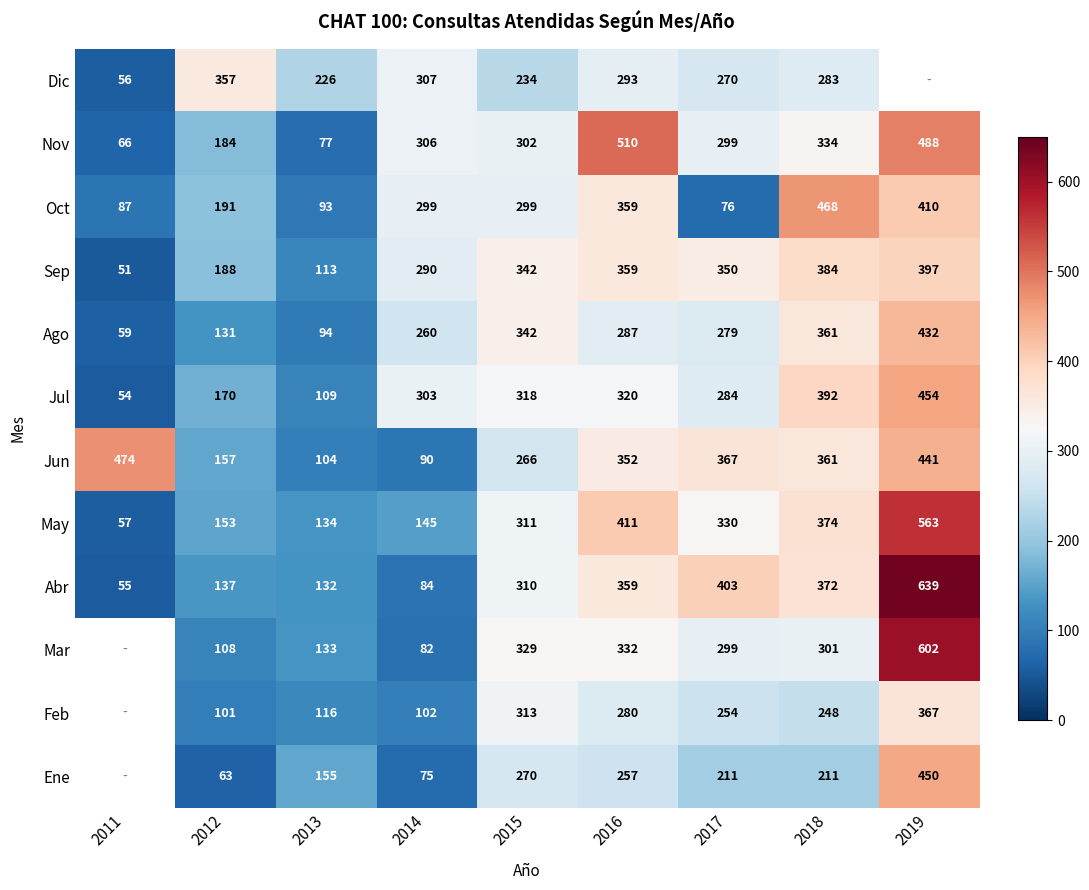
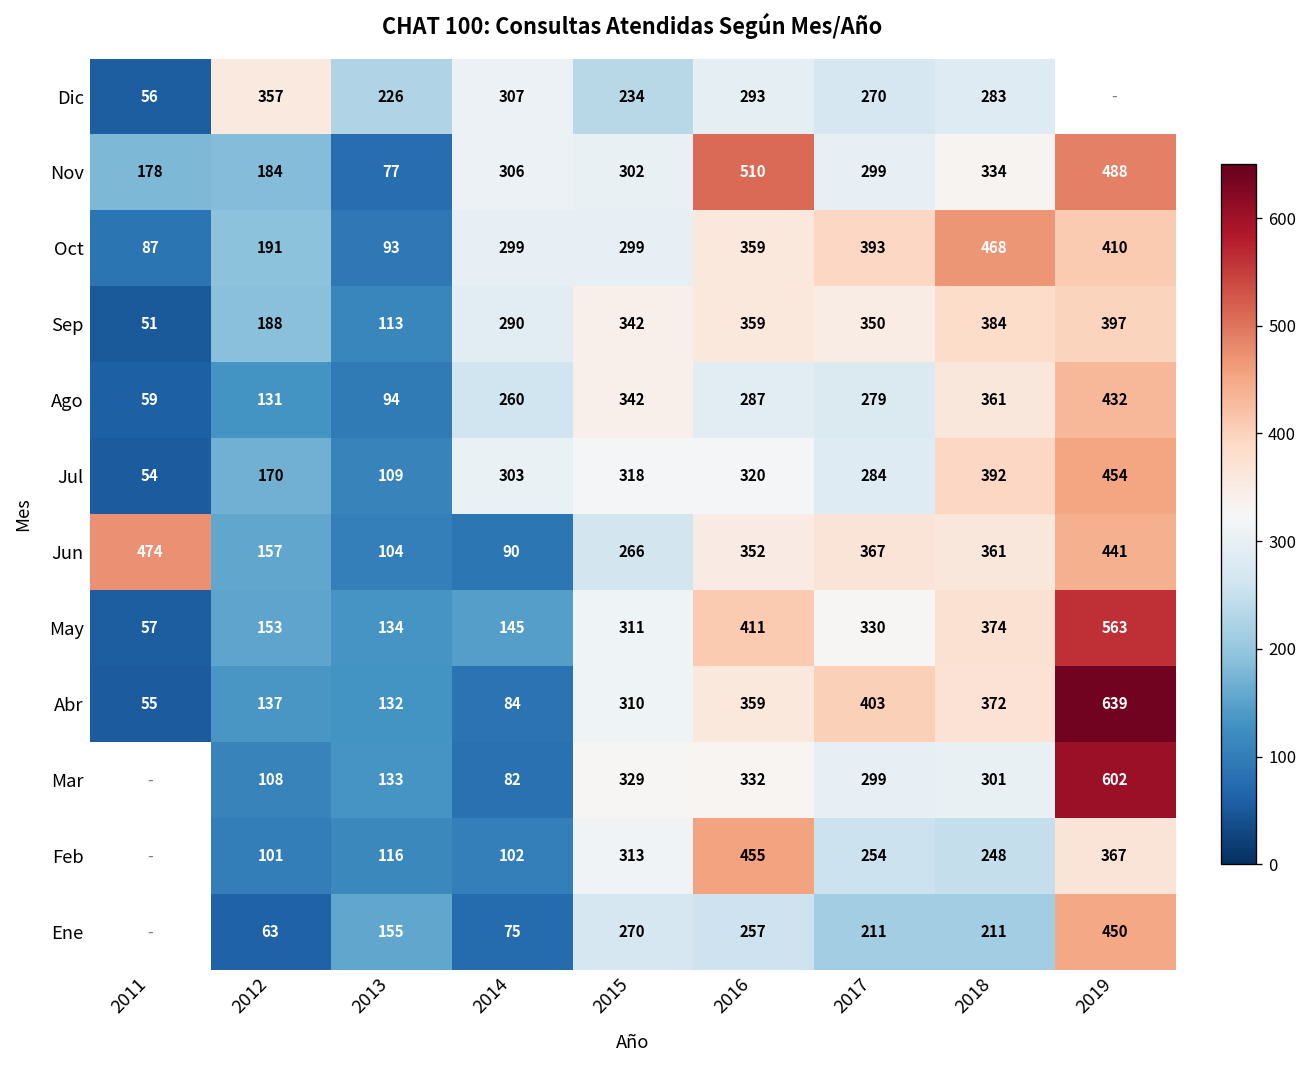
  {
    "Dic": {
      "2011": 56,
      "2012": 357,
      "2013": 226,
      "2014": 307,
      "2015": 234,
      "2016": 293,
      "2017": 270,
      "2018": 283
    },
    "Nov": {
-     "2011": 66,
+     "2011": 178,
      "2012": 184,
      "2013": 77,
      "2014": 306,
      "2015": 302,
      "2016": 510,
      "2017": 299,
      "2018": 334,
      "2019": 488
    },
    "Oct": {
      "2011": 87,
      "2012": 191,
      "2013": 93,
      "2014": 299,
      "2015": 299,
      "2016": 359,
-     "2017": 76,
+     "2017": 393,
      "2018": 468,
      "2019": 410
    },
    "Sep": {
      "2011": 51,
      "2012": 188,
      "2013": 113,
      "2014": 290,
      "2015": 342,
      "2016": 359,
      "2017": 350,
      "2018": 384,
      "2019": 397
    },
    "Ago": {
      "2011": 59,
      "2012": 131,
      "2013": 94,
      "2014": 260,
      "2015": 342,
      "2016": 287,
      "2017": 279,
      "2018": 361,
      "2019": 432
    },
    "Jul": {
      "2011": 54,
      "2012": 170,
      "2013": 109,
      "2014": 303,
      "2015": 318,
      "2016": 320,
      "2017": 284,
      "2018": 392,
      "2019": 454
    },
    "Jun": {
      "2011": 474,
      "2012": 157,
      "2013": 104,
      "2014": 90,
      "2015": 266,
      "2016": 352,
      "2017": 367,
      "2018": 361,
      "2019": 441
    },
    "May": {
      "2011": 57,
      "2012": 153,
      "2013": 134,
      "2014": 145,
      "2015": 311,
      "2016": 411,
      "2017": 330,
      "2018": 374,
      "2019": 563
    },
    "Abr": {
      "2011": 55,
      "2012": 137,
      "2013": 132,
      "2014": 84,
      "2015": 310,
      "2016": 359,
      "2017": 403,
      "2018": 372,
      "2019": 639
    },
    "Mar": {
      "2012": 108,
      "2013": 133,
      "2014": 82,
      "2015": 329,
      "2016": 332,
      "2017": 299,
      "2018": 301,
      "2019": 602
    },
    "Feb": {
      "2012": 101,
      "2013": 116,
      "2014": 102,
      "2015": 313,
-     "2016": 280,
+     "2016": 455,
      "2017": 254,
      "2018": 248,
      "2019": 367
    },
    "Ene": {
      "2012": 63,
      "2013": 155,
      "2014": 75,
      "2015": 270,
      "2016": 257,
      "2017": 211,
      "2018": 211,
      "2019": 450
    }
  }
